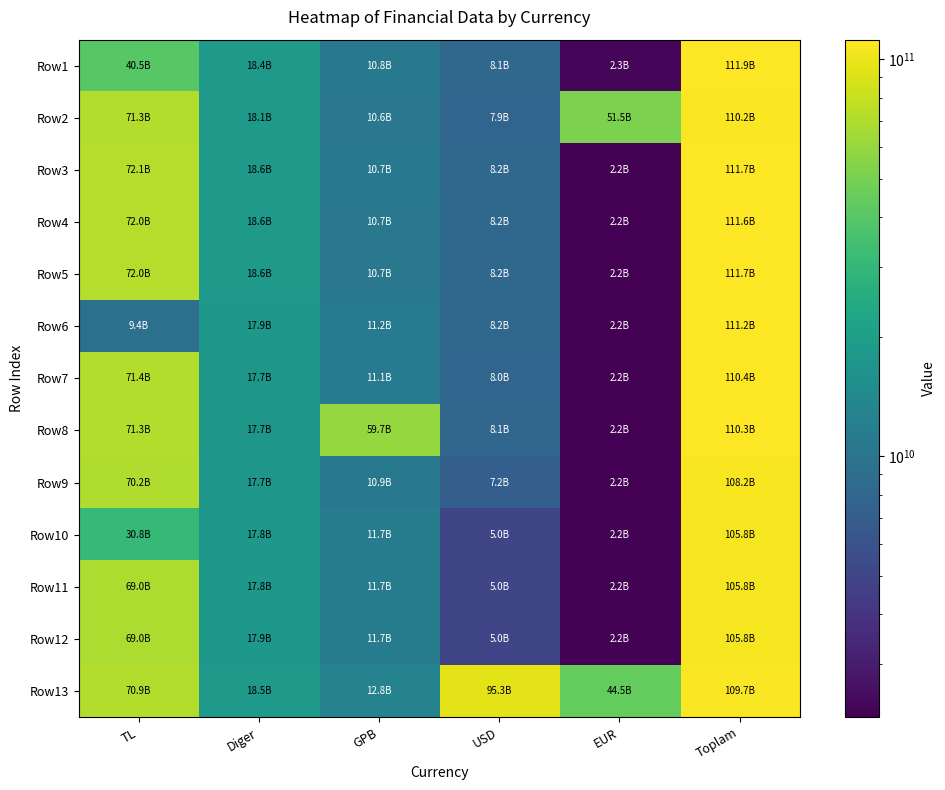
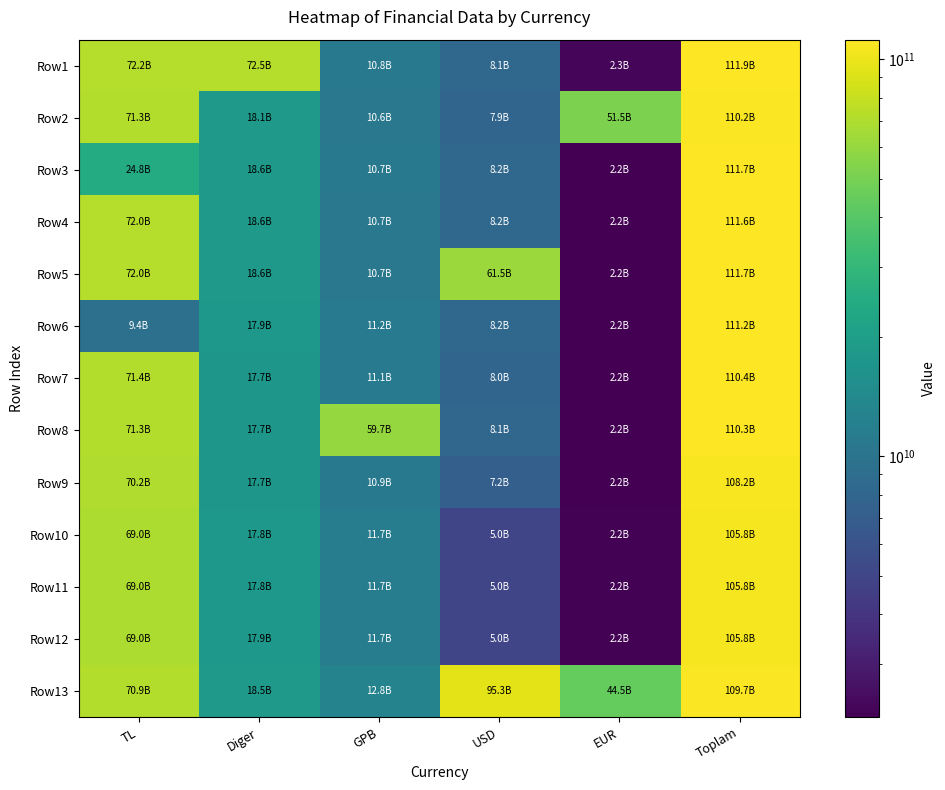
  {
    "Row1": {
-     "TL": "40.5B",
-     "Diger": "18.4B",
+     "TL": "72.2B",
+     "Diger": "72.5B",
      "GPB": "10.8B",
      "USD": "8.1B",
      "EUR": "2.3B",
      "Toplam": "111.9B"
    },
    "Row2": {
      "TL": "71.3B",
      "Diger": "18.1B",
      "GPB": "10.6B",
      "USD": "7.9B",
      "EUR": "51.5B",
      "Toplam": "110.2B"
    },
    "Row3": {
-     "TL": "72.1B",
+     "TL": "24.8B",
      "Diger": "18.6B",
      "GPB": "10.7B",
      "USD": "8.2B",
      "EUR": "2.2B",
      "Toplam": "111.7B"
    },
    "Row4": {
      "TL": "72.0B",
      "Diger": "18.6B",
      "GPB": "10.7B",
      "USD": "8.2B",
      "EUR": "2.2B",
      "Toplam": "111.6B"
    },
    "Row5": {
      "TL": "72.0B",
      "Diger": "18.6B",
      "GPB": "10.7B",
-     "USD": "8.2B",
+     "USD": "61.5B",
      "EUR": "2.2B",
      "Toplam": "111.7B"
    },
    "Row6": {
      "TL": "9.4B",
      "Diger": "17.9B",
      "GPB": "11.2B",
      "USD": "8.2B",
      "EUR": "2.2B",
      "Toplam": "111.2B"
    },
    "Row7": {
      "TL": "71.4B",
      "Diger": "17.7B",
      "GPB": "11.1B",
      "USD": "8.0B",
      "EUR": "2.2B",
      "Toplam": "110.4B"
    },
    "Row8": {
      "TL": "71.3B",
      "Diger": "17.7B",
      "GPB": "59.7B",
      "USD": "8.1B",
      "EUR": "2.2B",
      "Toplam": "110.3B"
    },
    "Row9": {
      "TL": "70.2B",
      "Diger": "17.7B",
      "GPB": "10.9B",
      "USD": "7.2B",
      "EUR": "2.2B",
      "Toplam": "108.2B"
    },
    "Row10": {
-     "TL": "30.8B",
+     "TL": "69.0B",
      "Diger": "17.8B",
      "GPB": "11.7B",
      "USD": "5.0B",
      "EUR": "2.2B",
      "Toplam": "105.8B"
    },
    "Row11": {
      "TL": "69.0B",
      "Diger": "17.8B",
      "GPB": "11.7B",
      "USD": "5.0B",
      "EUR": "2.2B",
      "Toplam": "105.8B"
    },
    "Row12": {
      "TL": "69.0B",
      "Diger": "17.9B",
      "GPB": "11.7B",
      "USD": "5.0B",
      "EUR": "2.2B",
      "Toplam": "105.8B"
    },
    "Row13": {
      "TL": "70.9B",
      "Diger": "18.5B",
      "GPB": "12.8B",
      "USD": "95.3B",
      "EUR": "44.5B",
      "Toplam": "109.7B"
    }
  }
